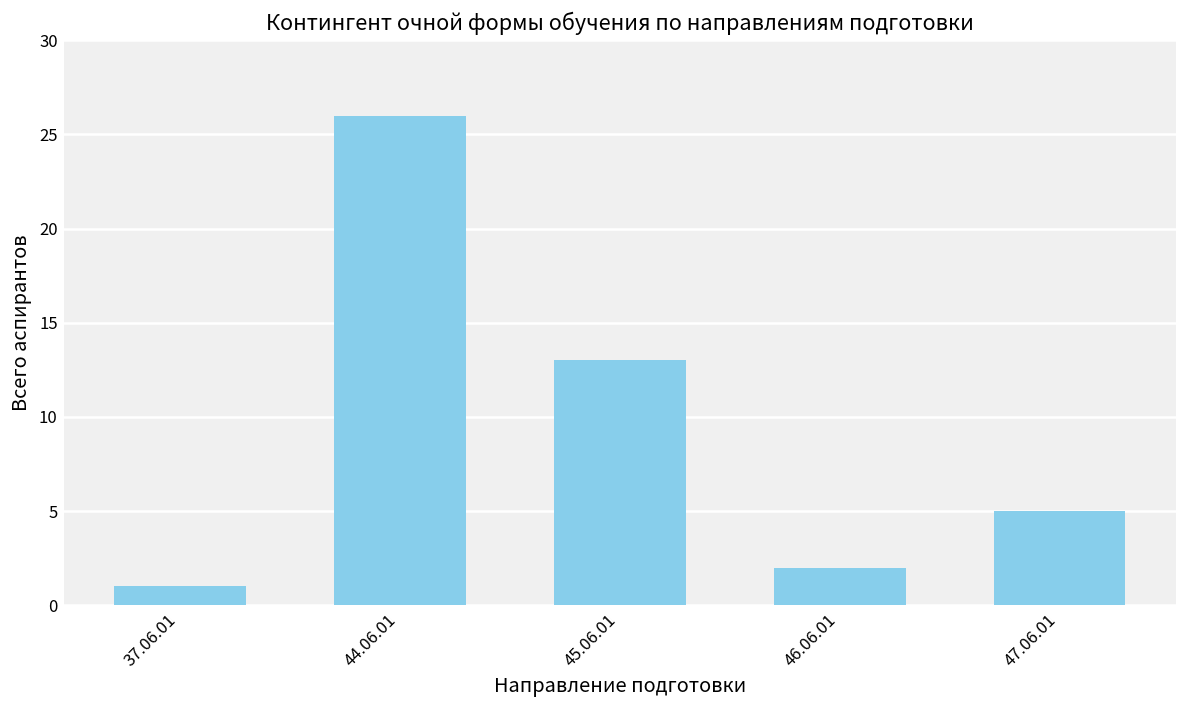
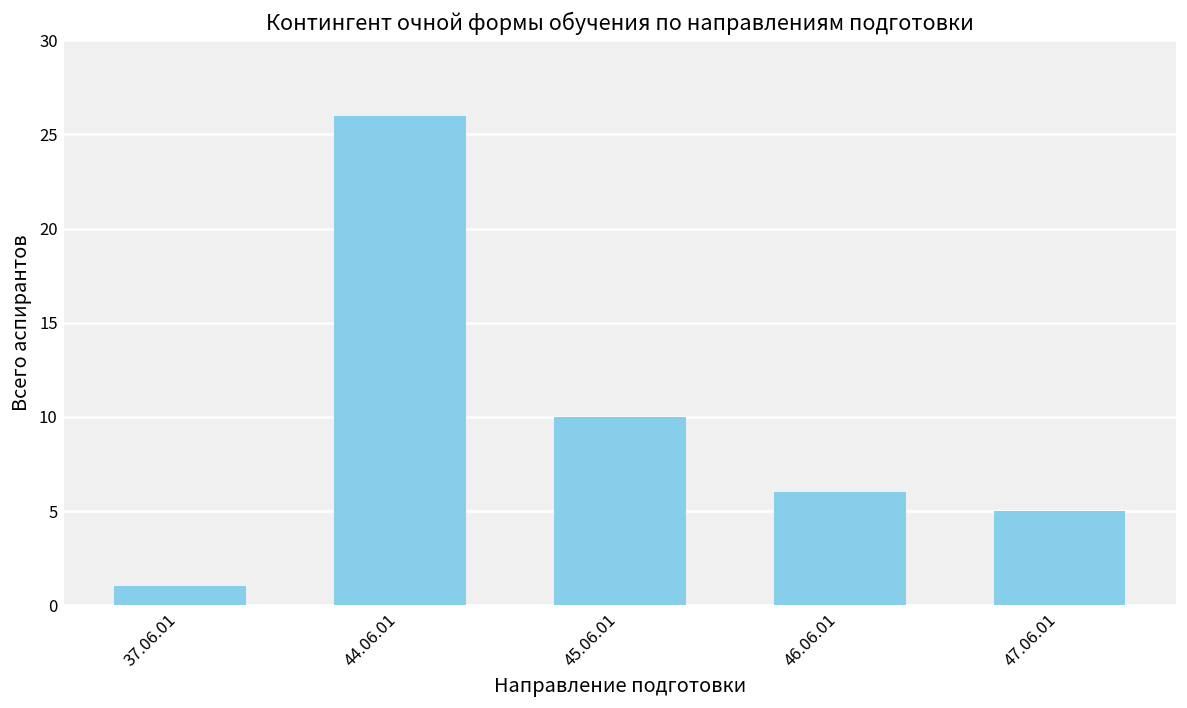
  {
    "37.06.01": 1,
    "44.06.01": 26,
-   "45.06.01": 13,
-   "46.06.01": 2,
+   "45.06.01": 10,
+   "46.06.01": 6,
    "47.06.01": 5
  }
